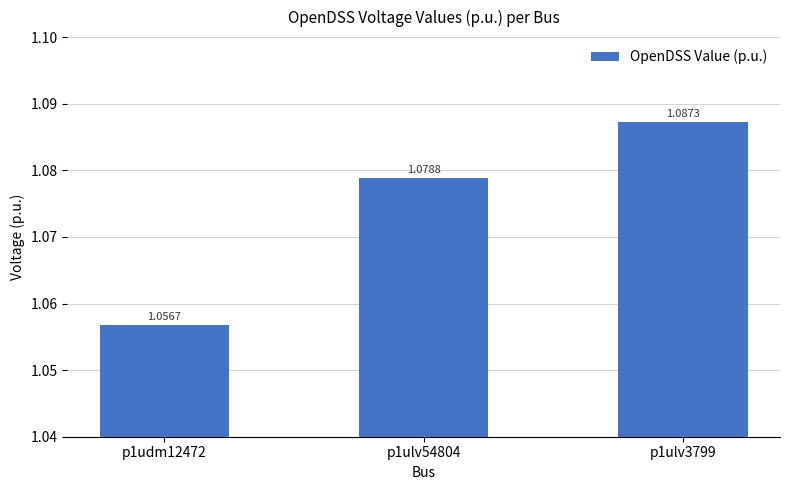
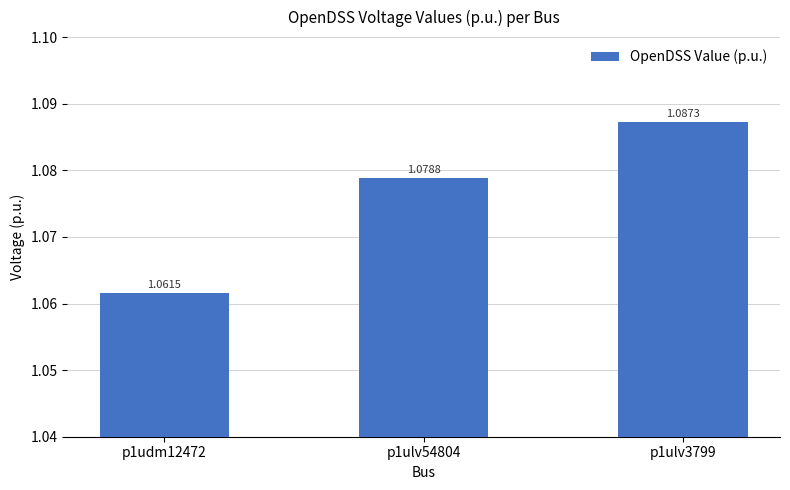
  {
-   "p1udm12472": 1.0567,
+   "p1udm12472": 1.0615,
    "p1ulv54804": 1.0788,
    "p1ulv3799": 1.0873
  }
